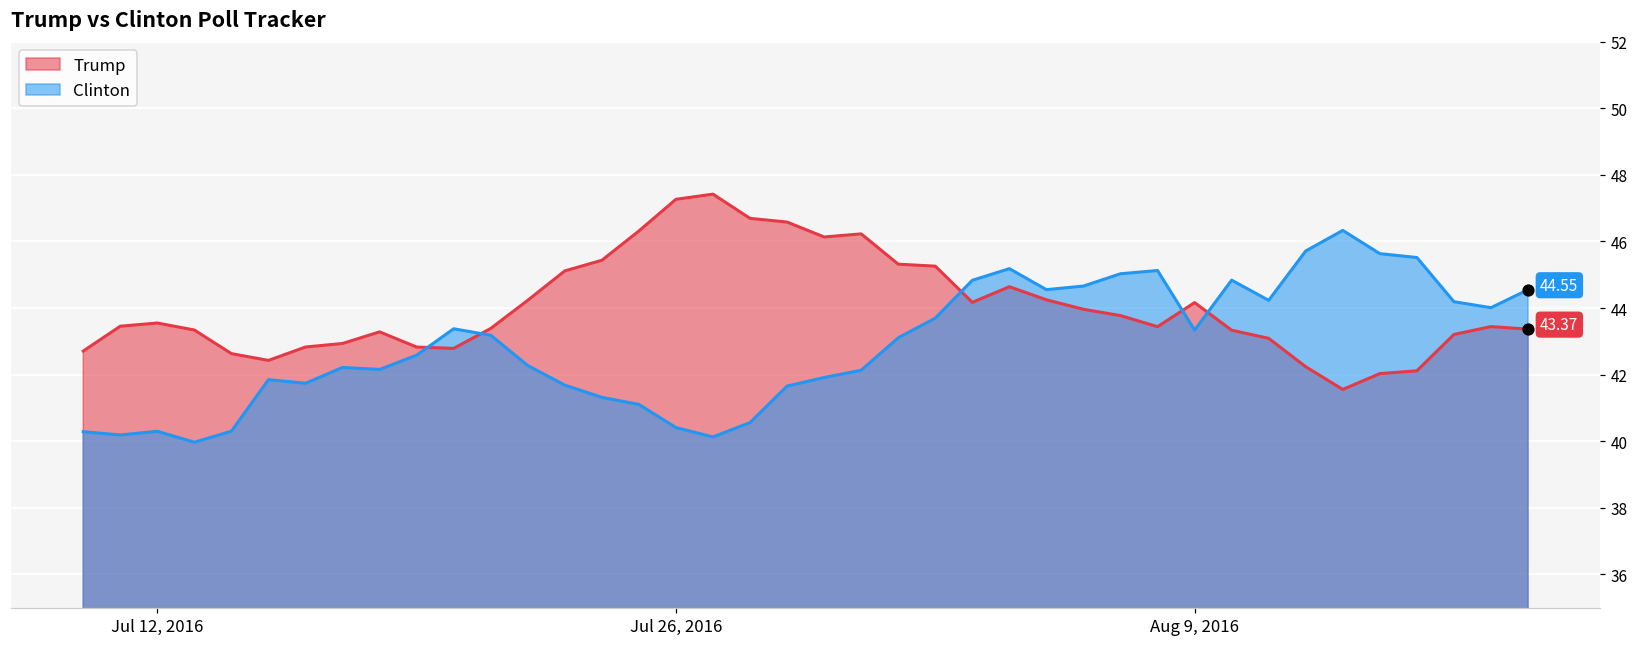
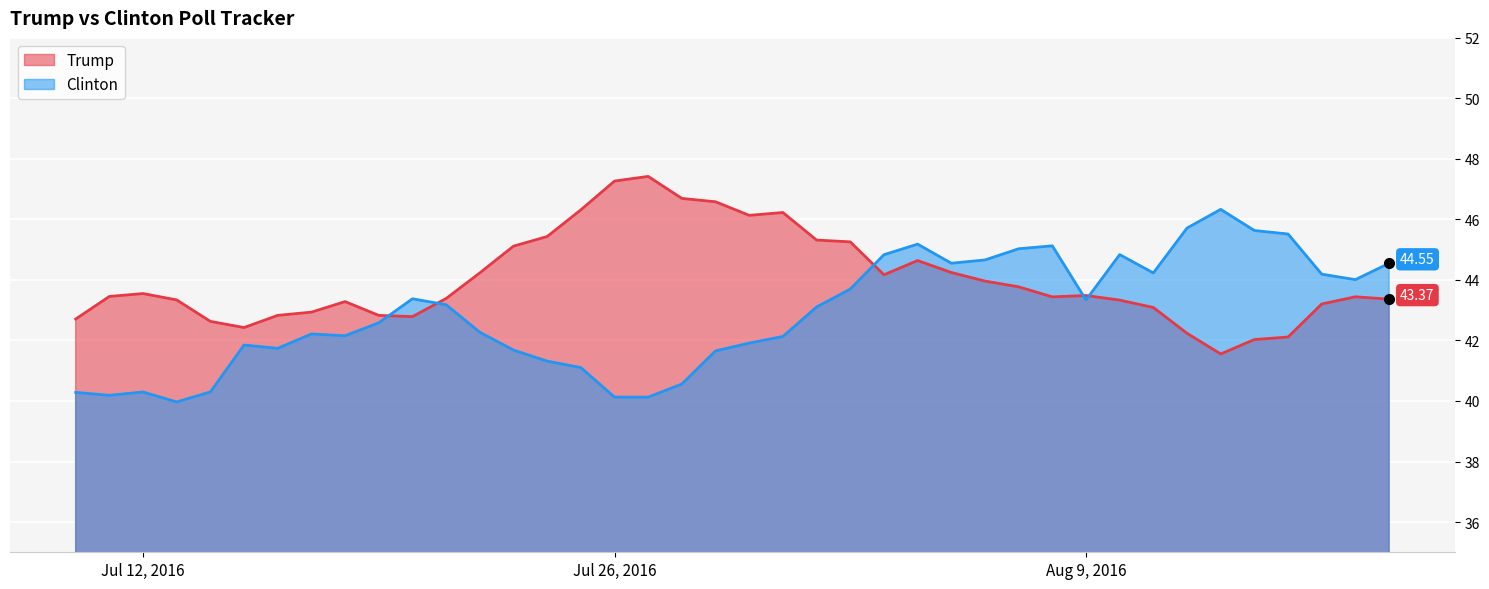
  {
    "Trump": {
      "Jul 12, 2016": 43.6,
      "Jul 26, 2016": 47.3,
-     "Aug 9, 2016": 44.2
+     "Aug 9, 2016": 43.5
    },
    "Clinton": {
      "Jul 12, 2016": 40.3,
-     "Jul 26, 2016": 40.4,
+     "Jul 26, 2016": 40.1,
      "Aug 9, 2016": 43.3
    }
  }
